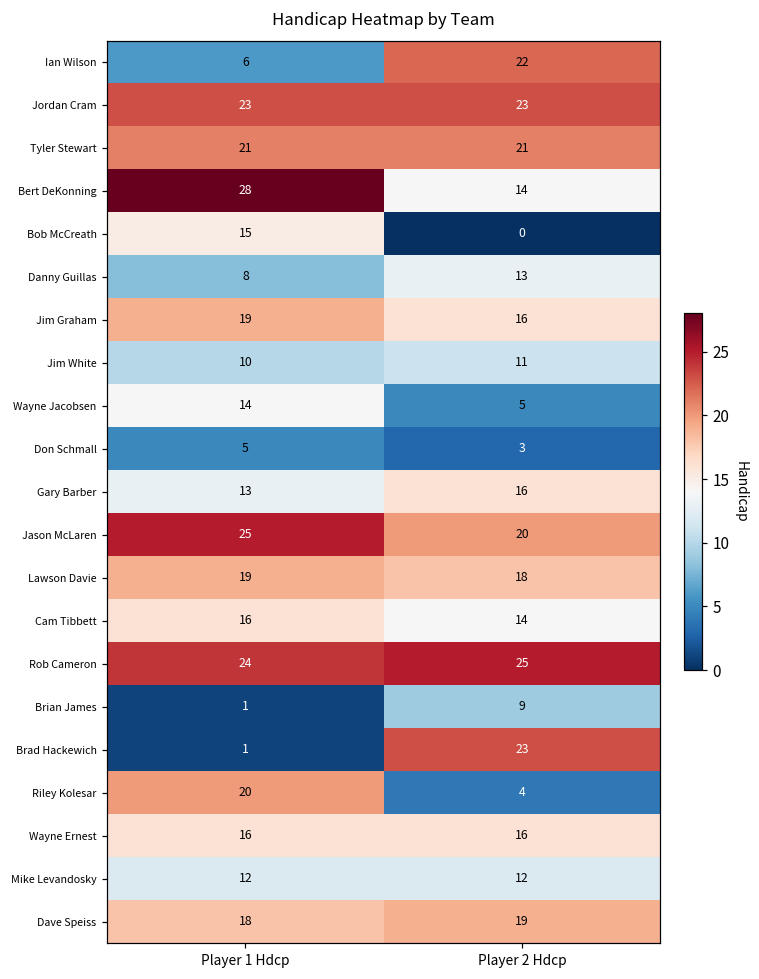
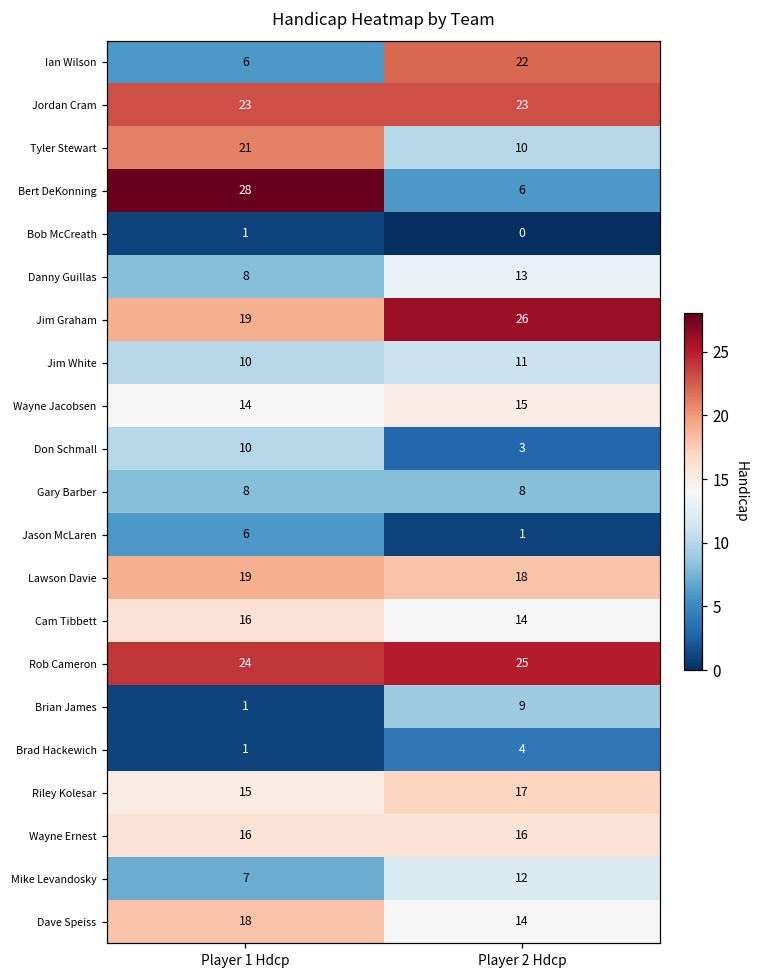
  {
    "Ian Wilson": {
      "Player 1 Hdcp": 6,
      "Player 2 Hdcp": 22
    },
    "Jordan Cram": {
      "Player 1 Hdcp": 23,
      "Player 2 Hdcp": 23
    },
    "Tyler Stewart": {
      "Player 1 Hdcp": 21,
-     "Player 2 Hdcp": 21
+     "Player 2 Hdcp": 10
    },
    "Bert DeKonning": {
      "Player 1 Hdcp": 28,
-     "Player 2 Hdcp": 14
+     "Player 2 Hdcp": 6
    },
    "Bob McCreath": {
-     "Player 1 Hdcp": 15,
+     "Player 1 Hdcp": 1,
      "Player 2 Hdcp": 0
    },
    "Danny Guillas": {
      "Player 1 Hdcp": 8,
      "Player 2 Hdcp": 13
    },
    "Jim Graham": {
      "Player 1 Hdcp": 19,
-     "Player 2 Hdcp": 16
+     "Player 2 Hdcp": 26
    },
    "Jim White": {
      "Player 1 Hdcp": 10,
      "Player 2 Hdcp": 11
    },
    "Wayne Jacobsen": {
      "Player 1 Hdcp": 14,
-     "Player 2 Hdcp": 5
+     "Player 2 Hdcp": 15
    },
    "Don Schmall": {
-     "Player 1 Hdcp": 5,
+     "Player 1 Hdcp": 10,
      "Player 2 Hdcp": 3
    },
    "Gary Barber": {
-     "Player 1 Hdcp": 13,
-     "Player 2 Hdcp": 16
+     "Player 1 Hdcp": 8,
+     "Player 2 Hdcp": 8
    },
    "Jason McLaren": {
-     "Player 1 Hdcp": 25,
-     "Player 2 Hdcp": 20
+     "Player 1 Hdcp": 6,
+     "Player 2 Hdcp": 1
    },
    "Lawson Davie": {
      "Player 1 Hdcp": 19,
      "Player 2 Hdcp": 18
    },
    "Cam Tibbett": {
      "Player 1 Hdcp": 16,
      "Player 2 Hdcp": 14
    },
    "Rob Cameron": {
      "Player 1 Hdcp": 24,
      "Player 2 Hdcp": 25
    },
    "Brian James": {
      "Player 1 Hdcp": 1,
      "Player 2 Hdcp": 9
    },
    "Brad Hackewich": {
      "Player 1 Hdcp": 1,
-     "Player 2 Hdcp": 23
+     "Player 2 Hdcp": 4
    },
    "Riley Kolesar": {
-     "Player 1 Hdcp": 20,
-     "Player 2 Hdcp": 4
+     "Player 1 Hdcp": 15,
+     "Player 2 Hdcp": 17
    },
    "Wayne Ernest": {
      "Player 1 Hdcp": 16,
      "Player 2 Hdcp": 16
    },
    "Mike Levandosky": {
-     "Player 1 Hdcp": 12,
+     "Player 1 Hdcp": 7,
      "Player 2 Hdcp": 12
    },
    "Dave Speiss": {
      "Player 1 Hdcp": 18,
-     "Player 2 Hdcp": 19
+     "Player 2 Hdcp": 14
    }
  }
